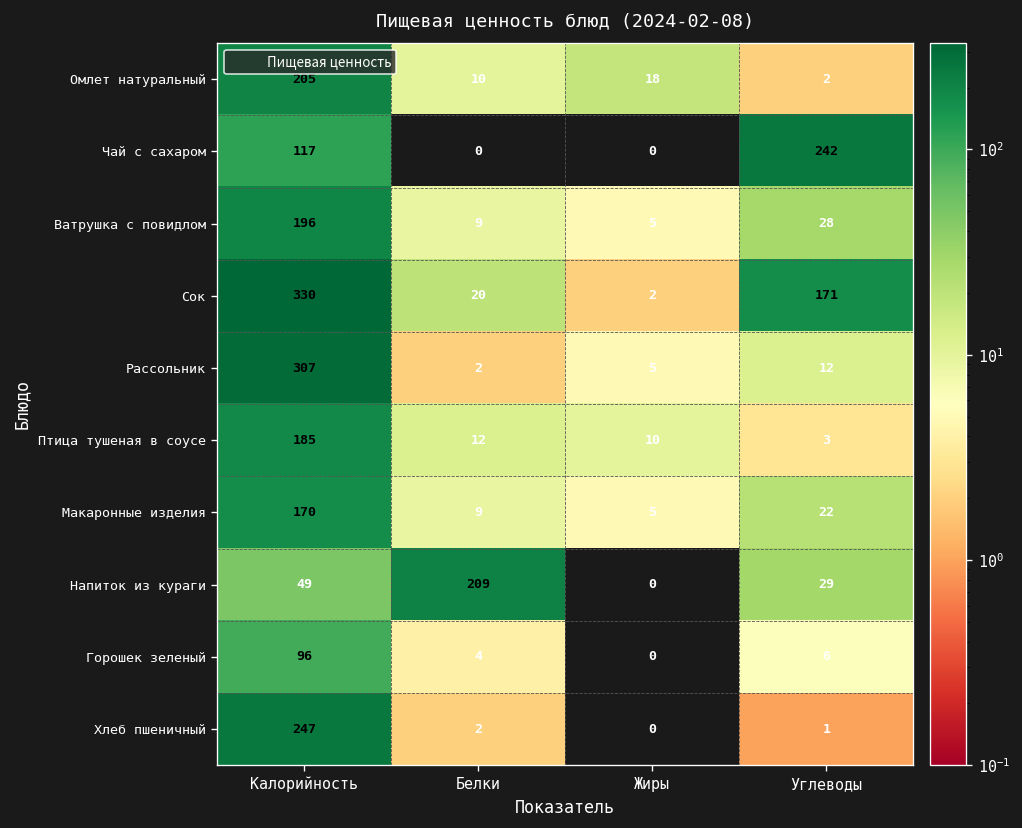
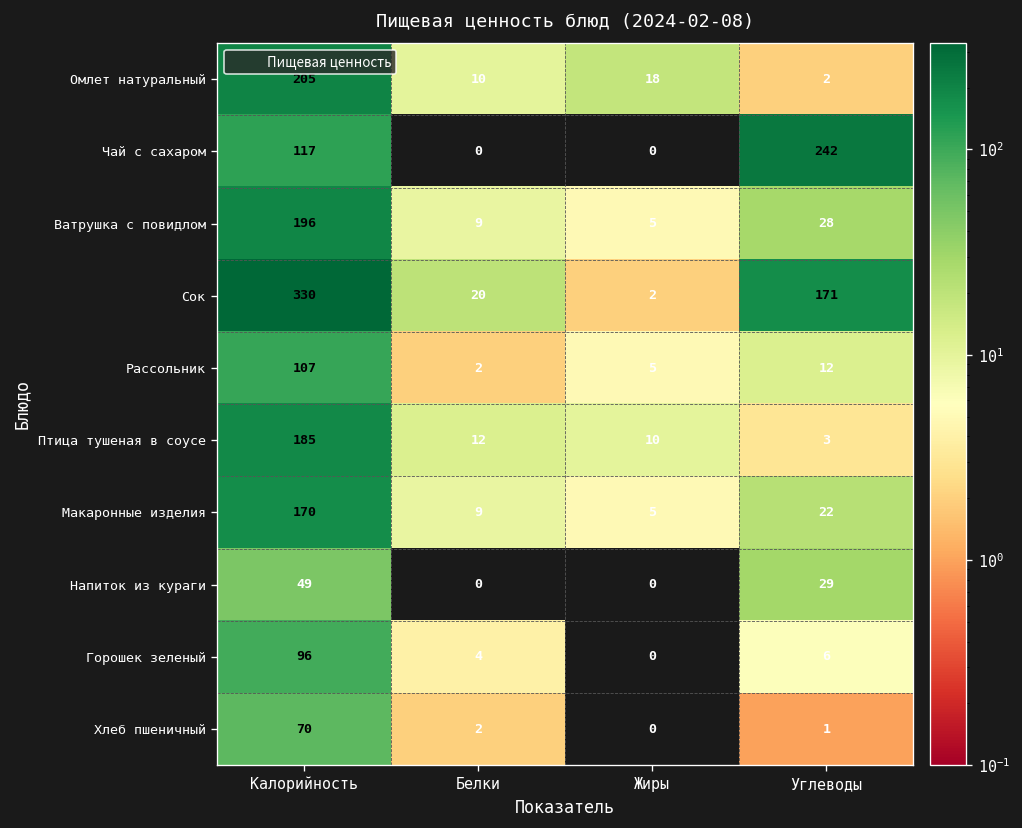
  {
    "Омлет натуральный": {
      "Калорийность": 205,
      "Белки": 10,
      "Жиры": 18,
      "Углеводы": 2
    },
    "Чай с сахаром": {
      "Калорийность": 117,
      "Белки": 0,
      "Жиры": 0,
      "Углеводы": 242
    },
    "Ватрушка с повидлом": {
      "Калорийность": 196,
      "Белки": 9,
      "Жиры": 5,
      "Углеводы": 28
    },
    "Сок": {
      "Калорийность": 330,
      "Белки": 20,
      "Жиры": 2,
      "Углеводы": 171
    },
    "Рассольник": {
-     "Калорийность": 307,
+     "Калорийность": 107,
      "Белки": 2,
      "Жиры": 5,
      "Углеводы": 12
    },
    "Птица тушеная в соусе": {
      "Калорийность": 185,
      "Белки": 12,
      "Жиры": 10,
      "Углеводы": 3
    },
    "Макаронные изделия": {
      "Калорийность": 170,
      "Белки": 9,
      "Жиры": 5,
      "Углеводы": 22
    },
    "Напиток из кураги": {
      "Калорийность": 49,
-     "Белки": 209,
+     "Белки": 0,
      "Жиры": 0,
      "Углеводы": 29
    },
    "Горошек зеленый": {
      "Калорийность": 96,
      "Белки": 4,
      "Жиры": 0,
      "Углеводы": 6
    },
    "Хлеб пшеничный": {
-     "Калорийность": 247,
+     "Калорийность": 70,
      "Белки": 2,
      "Жиры": 0,
      "Углеводы": 1
    }
  }
